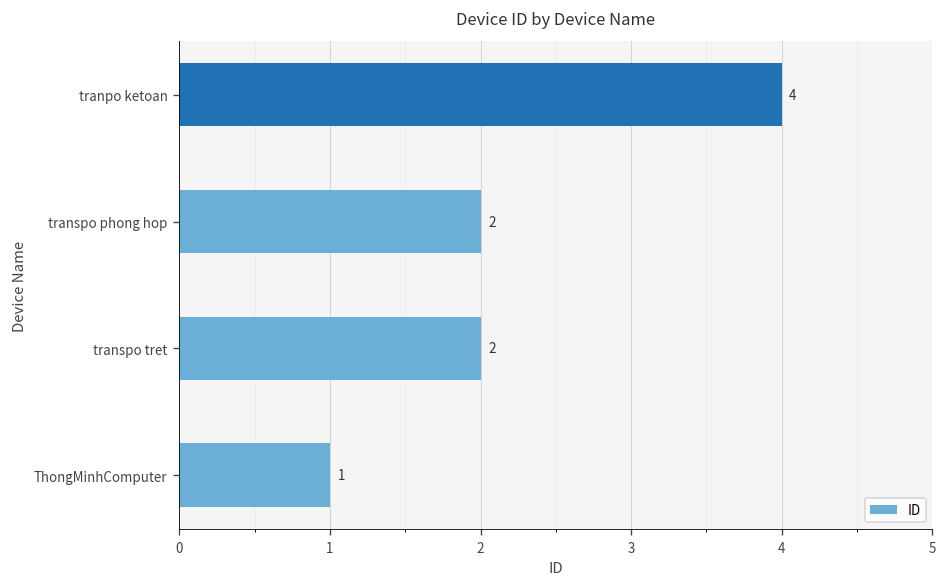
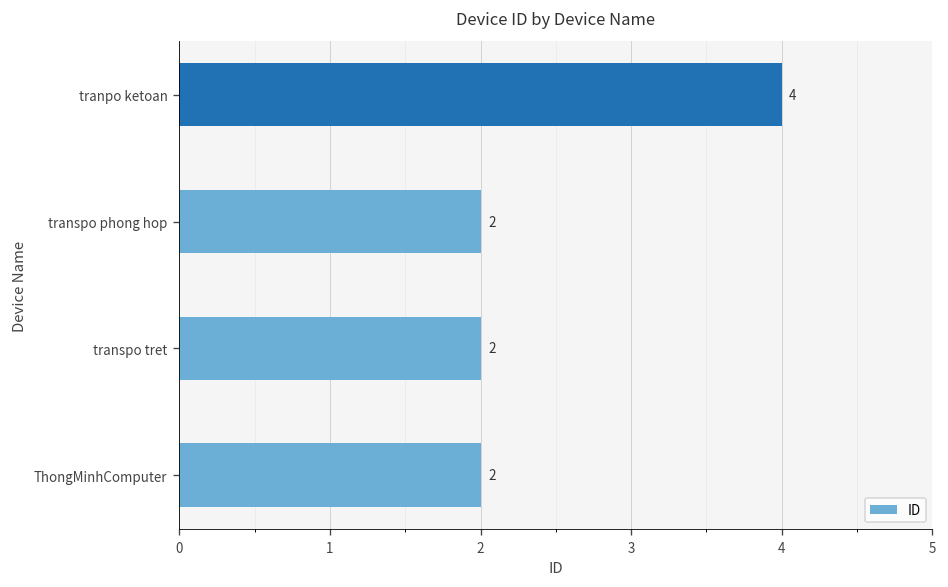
  {
    "tranpo ketoan": 4,
    "transpo phong hop": 2,
    "transpo tret": 2,
-   "ThongMinhComputer": 1
+   "ThongMinhComputer": 2
  }
